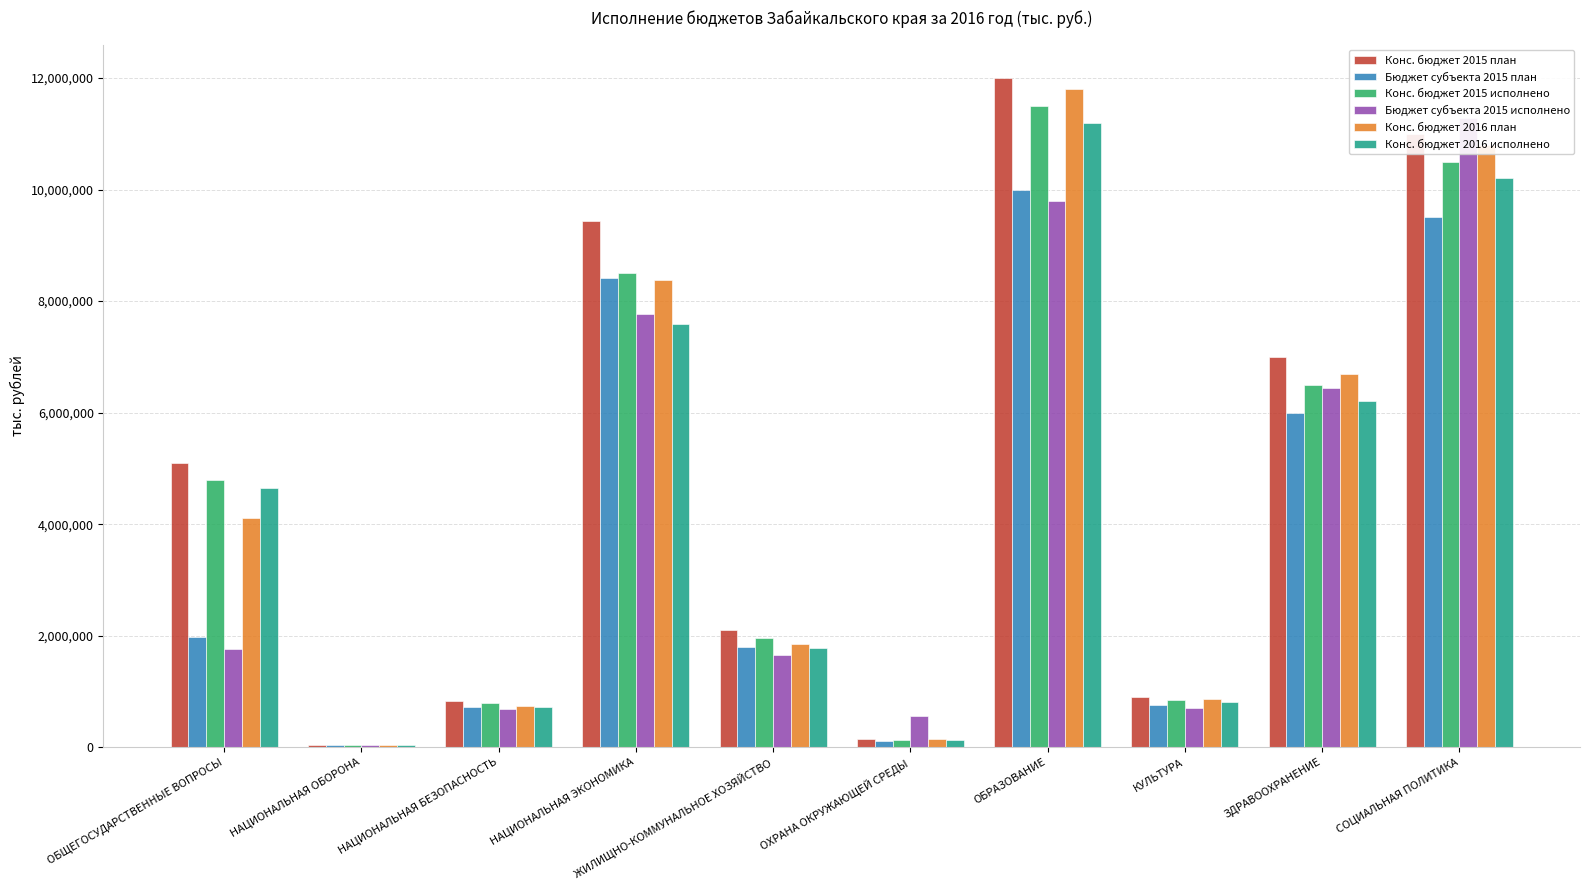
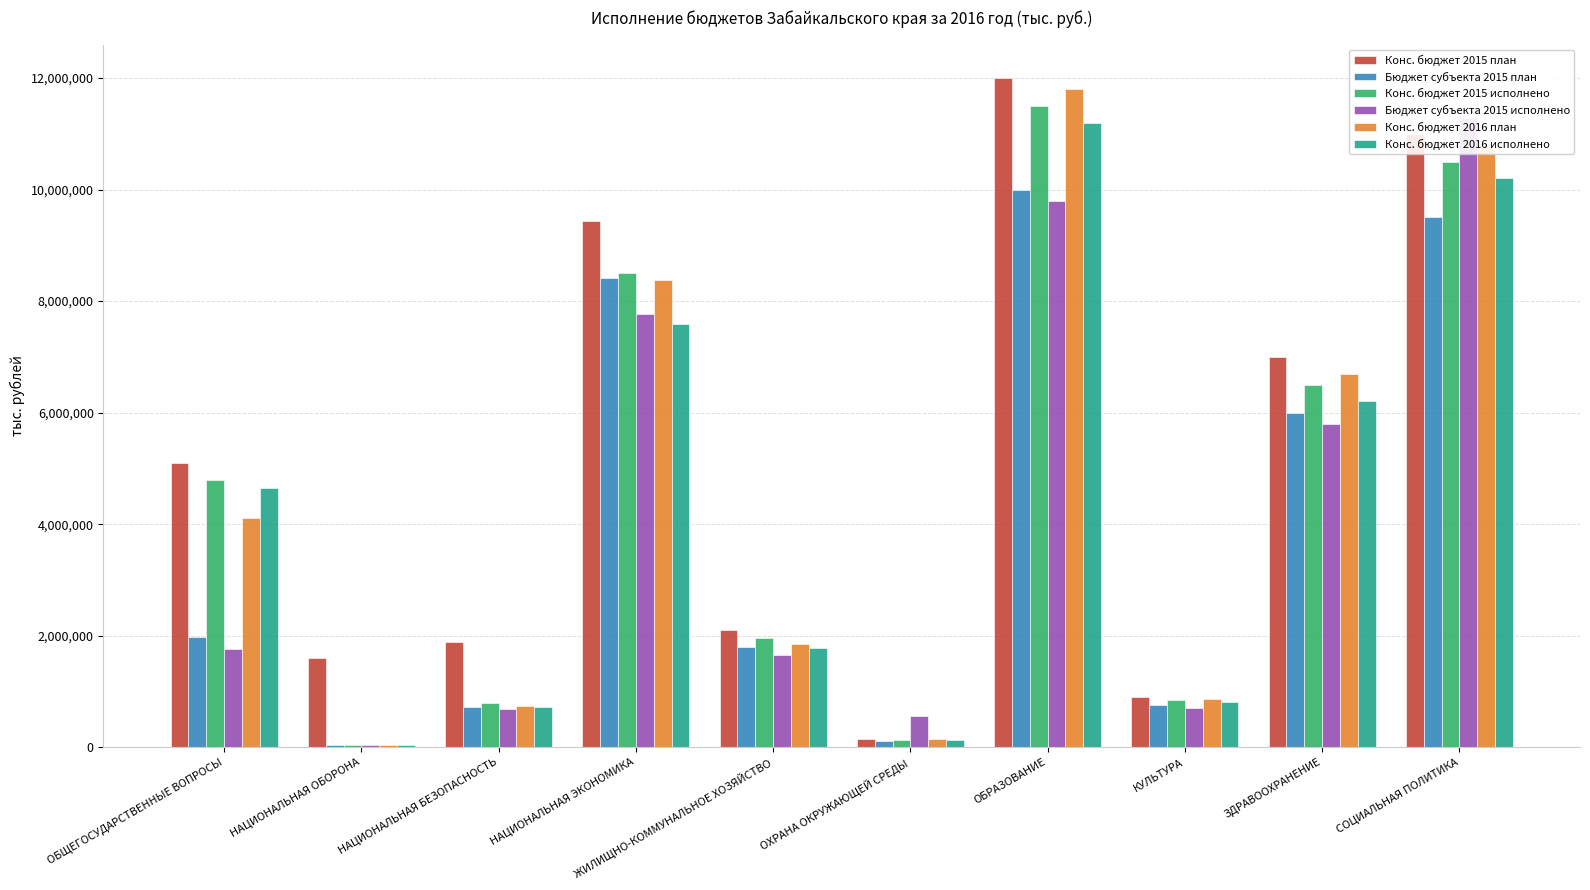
  {
    "Конс. бюджет 2015 план": {
      "ОБЩЕГОСУДАРСТВЕННЫЕ ВОПРОСЫ": "5,100,000",
-     "НАЦИОНАЛЬНАЯ ОБОРОНА": "0",
-     "НАЦИОНАЛЬНАЯ БЕЗОПАСНОСТЬ": "800,000",
+     "НАЦИОНАЛЬНАЯ ОБОРОНА": "1,600,000",
+     "НАЦИОНАЛЬНАЯ БЕЗОПАСНОСТЬ": "1,900,000",
      "НАЦИОНАЛЬНАЯ ЭКОНОМИКА": "9,400,000",
      "ЖИЛИЩНО-КОММУНАЛЬНОЕ ХОЗЯЙСТВО": "2,100,000",
      "ОХРАНА ОКРУЖАЮЩЕЙ СРЕДЫ": "200,000",
      "ОБРАЗОВАНИЕ": "12,000,000",
      "КУЛЬТУРА": "900,000",
      "ЗДРАВООХРАНЕНИЕ": "7,000,000"
    },
    "Бюджет субъекта 2015 план": {
      "ОБЩЕГОСУДАРСТВЕННЫЕ ВОПРОСЫ": "2,000,000",
      "НАЦИОНАЛЬНАЯ БЕЗОПАСНОСТЬ": "700,000",
      "НАЦИОНАЛЬНАЯ ЭКОНОМИКА": "8,400,000",
      "ЖИЛИЩНО-КОММУНАЛЬНОЕ ХОЗЯЙСТВО": "1,800,000",
      "ОХРАНА ОКРУЖАЮЩЕЙ СРЕДЫ": "100,000",
      "ОБРАЗОВАНИЕ": "10,000,000",
      "КУЛЬТУРА": "800,000",
      "ЗДРАВООХРАНЕНИЕ": "6,000,000",
      "СОЦИАЛЬНАЯ ПОЛИТИКА": "9,500,000"
    },
    "Бюджет субъекта 2015 исполнено": {
      "ОБЩЕГОСУДАРСТВЕННЫЕ ВОПРОСЫ": "1,800,000",
      "НАЦИОНАЛЬНАЯ БЕЗОПАСНОСТЬ": "700,000",
      "НАЦИОНАЛЬНАЯ ЭКОНОМИКА": "7,800,000",
      "ЖИЛИЩНО-КОММУНАЛЬНОЕ ХОЗЯЙСТВО": "1,700,000",
      "ОХРАНА ОКРУЖАЮЩЕЙ СРЕДЫ": "600,000",
      "ОБРАЗОВАНИЕ": "9,800,000",
      "КУЛЬТУРА": "700,000",
-     "ЗДРАВООХРАНЕНИЕ": "6,400,000"
+     "ЗДРАВООХРАНЕНИЕ": "5,800,000"
    },
    "Конс. бюджет 2016 план": {
      "ОБЩЕГОСУДАРСТВЕННЫЕ ВОПРОСЫ": "4,100,000",
      "НАЦИОНАЛЬНАЯ БЕЗОПАСНОСТЬ": "700,000",
      "НАЦИОНАЛЬНАЯ ЭКОНОМИКА": "8,400,000",
      "ЖИЛИЩНО-КОММУНАЛЬНОЕ ХОЗЯЙСТВО": "1,900,000",
      "ОХРАНА ОКРУЖАЮЩЕЙ СРЕДЫ": "100,000",
      "ОБРАЗОВАНИЕ": "11,800,000",
      "КУЛЬТУРА": "900,000",
      "ЗДРАВООХРАНЕНИЕ": "6,700,000"
    }
  }
